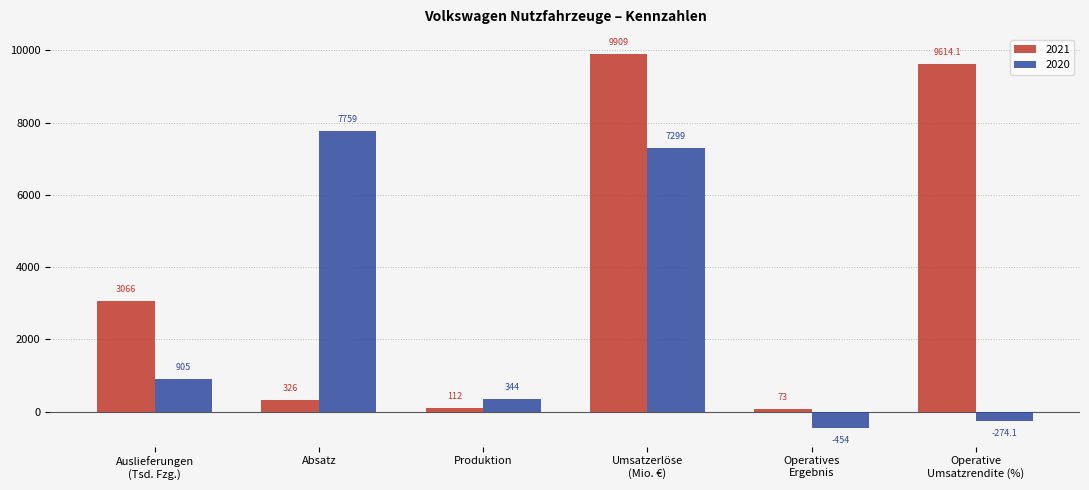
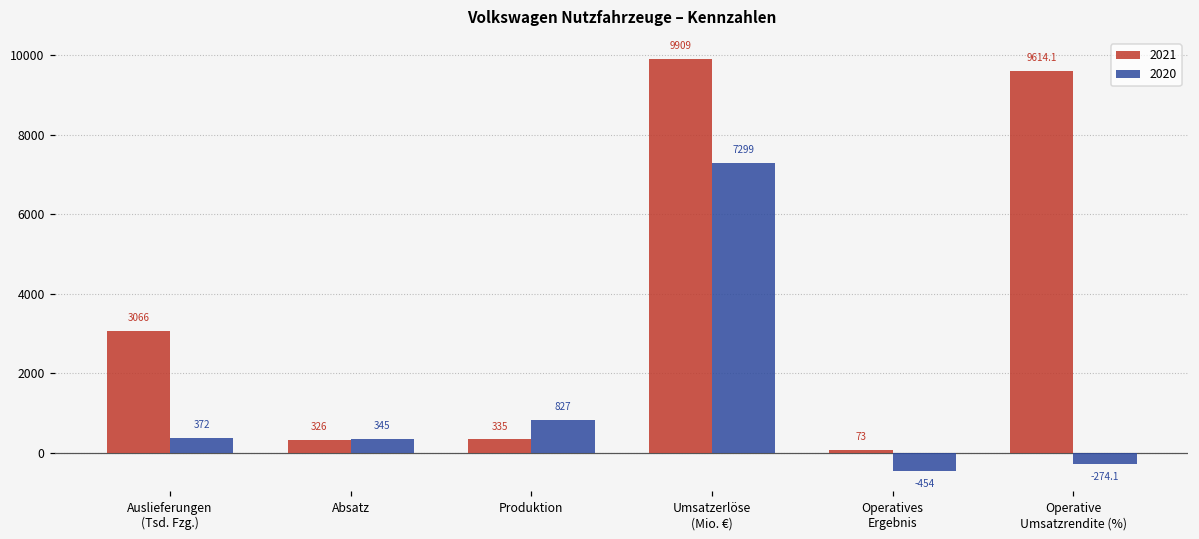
  {
    "2021": {
      "Auslieferungen (Tsd. Fzg.)": 3066,
      "Absatz": 326,
-     "Produktion": 112,
+     "Produktion": 335,
      "Umsatzerlöse (Mio. €)": 9909,
      "Operatives Ergebnis": 73,
      "Operative Umsatzrendite (%)": 9614.1
    },
    "2020": {
-     "Auslieferungen (Tsd. Fzg.)": 905,
-     "Absatz": 7759,
-     "Produktion": 344,
+     "Auslieferungen (Tsd. Fzg.)": 372,
+     "Absatz": 345,
+     "Produktion": 827,
      "Umsatzerlöse (Mio. €)": 7299,
      "Operatives Ergebnis": -454,
      "Operative Umsatzrendite (%)": -274.1
    }
  }
